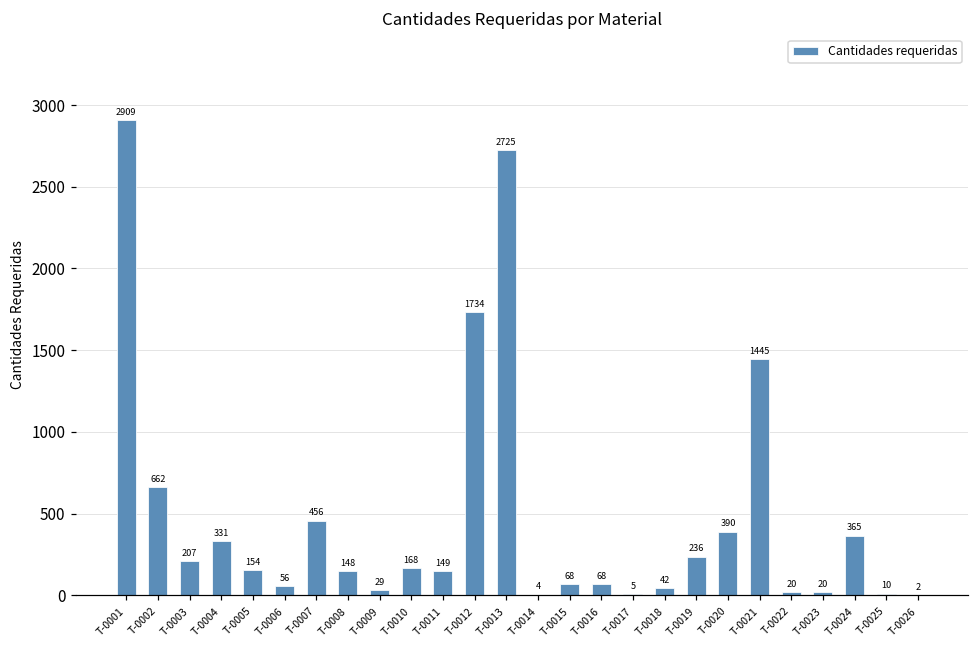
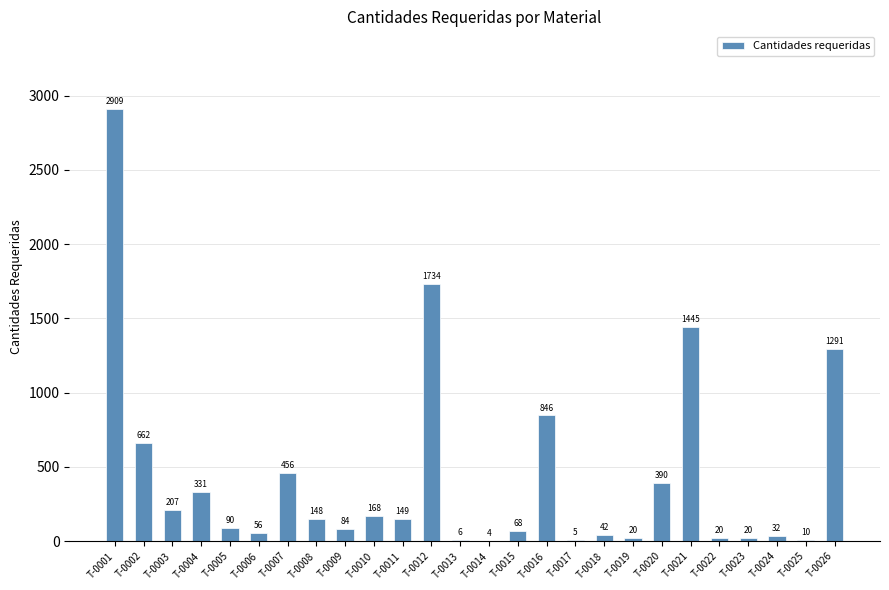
  {
    "T-0001": 2909,
    "T-0002": 662,
    "T-0003": 207,
    "T-0004": 331,
-   "T-0005": 154,
+   "T-0005": 90,
    "T-0006": 56,
    "T-0007": 456,
    "T-0008": 148,
-   "T-0009": 29,
+   "T-0009": 84,
    "T-0010": 168,
    "T-0011": 149,
    "T-0012": 1734,
-   "T-0013": 2725,
+   "T-0013": 6,
    "T-0014": 4,
    "T-0015": 68,
-   "T-0016": 68,
+   "T-0016": 846,
    "T-0017": 5,
    "T-0018": 42,
-   "T-0019": 236,
+   "T-0019": 20,
    "T-0020": 390,
    "T-0021": 1445,
    "T-0022": 20,
    "T-0023": 20,
-   "T-0024": 365,
+   "T-0024": 32,
    "T-0025": 10,
-   "T-0026": 2
+   "T-0026": 1291
  }
